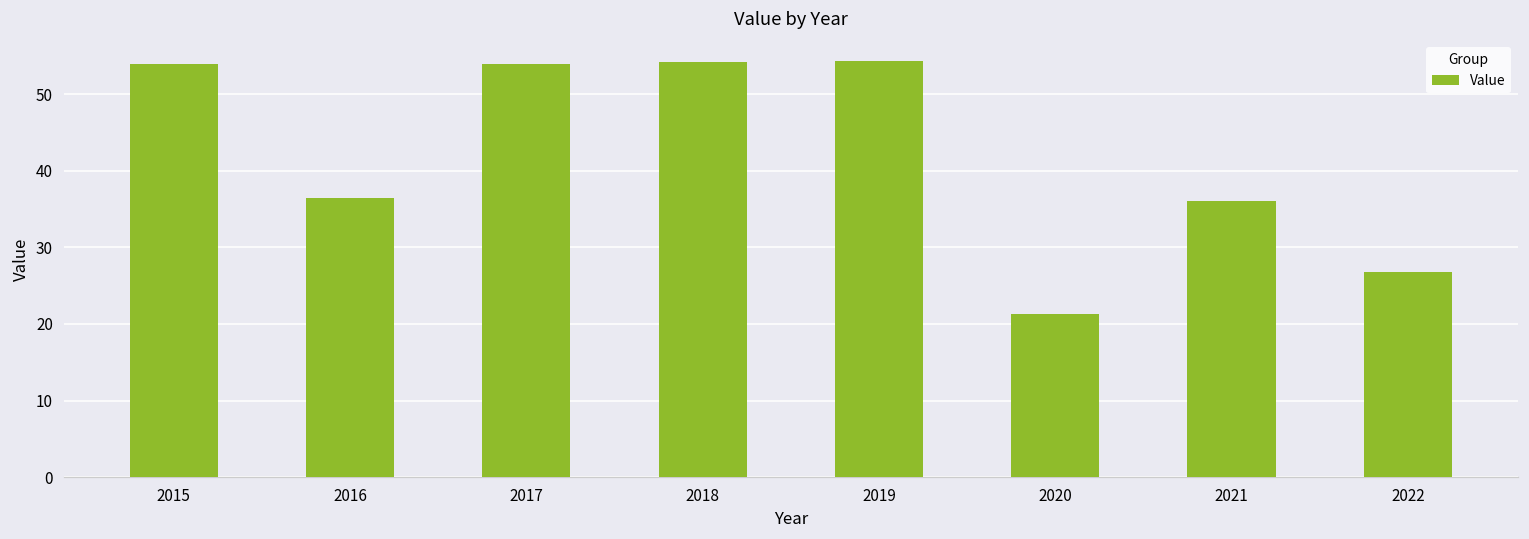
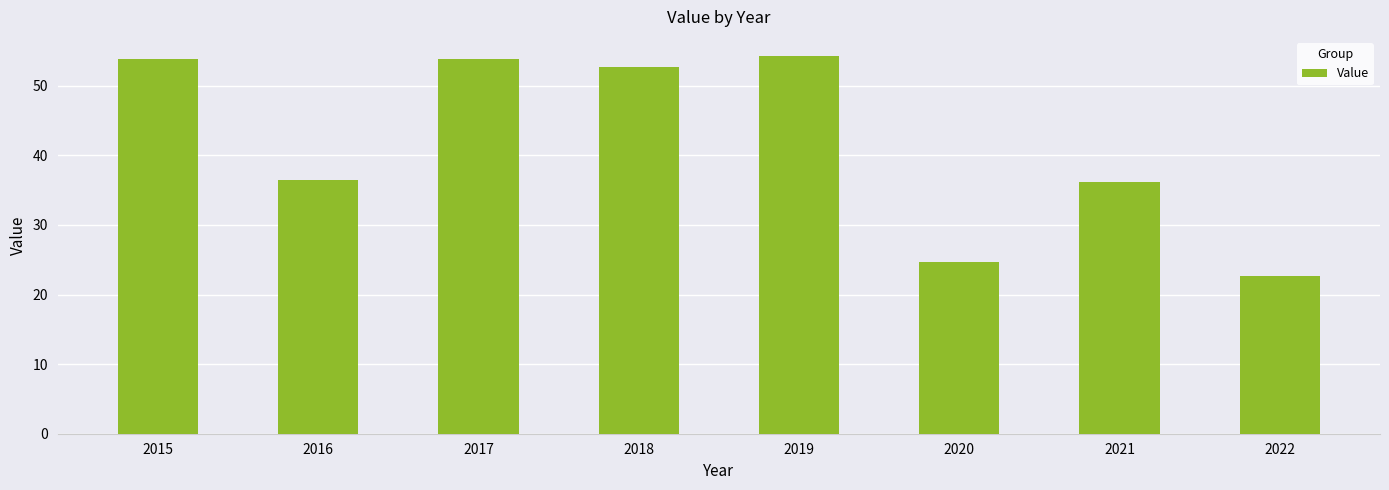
  {
    "2015": 54,
    "2016": 37,
    "2017": 54,
-   "2018": 54,
+   "2018": 53,
    "2019": 54,
-   "2020": 21,
+   "2020": 25,
    "2021": 36,
-   "2022": 27
+   "2022": 23
  }
